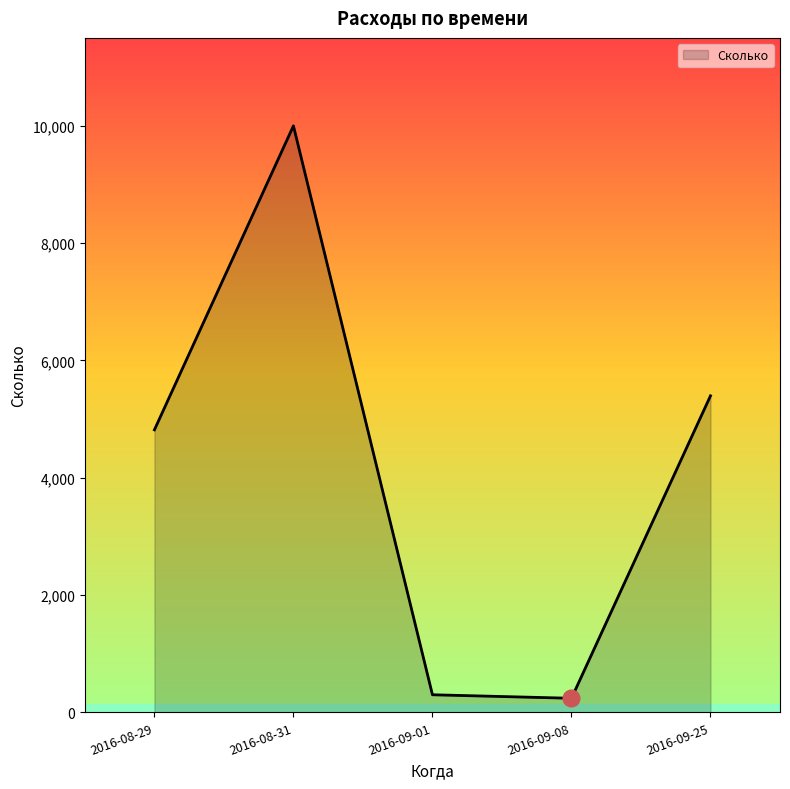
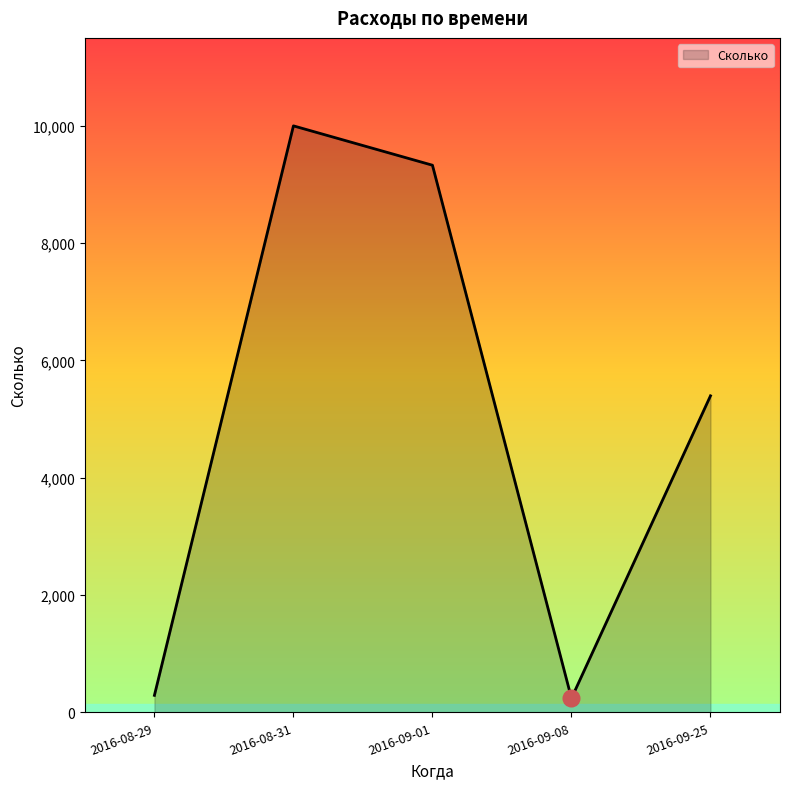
  {
    "Сколько": {
-     "2016-08-29": "4,800",
+     "2016-08-29": "300",
      "2016-08-31": "10,000",
-     "2016-09-01": "300",
+     "2016-09-01": "9,300",
      "2016-09-25": "5,400"
    }
  }
